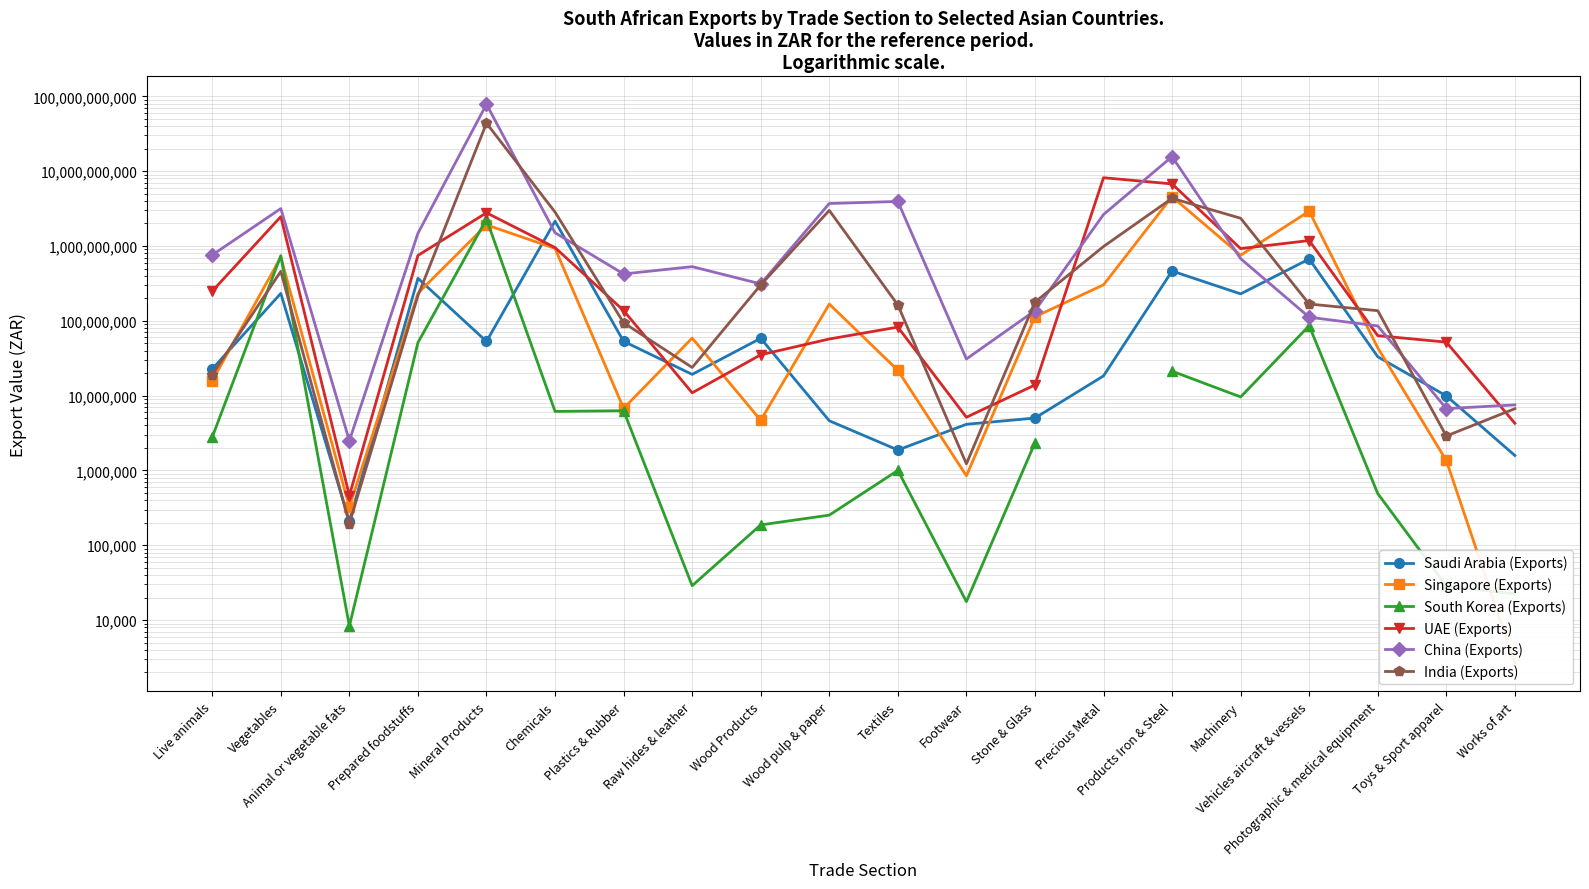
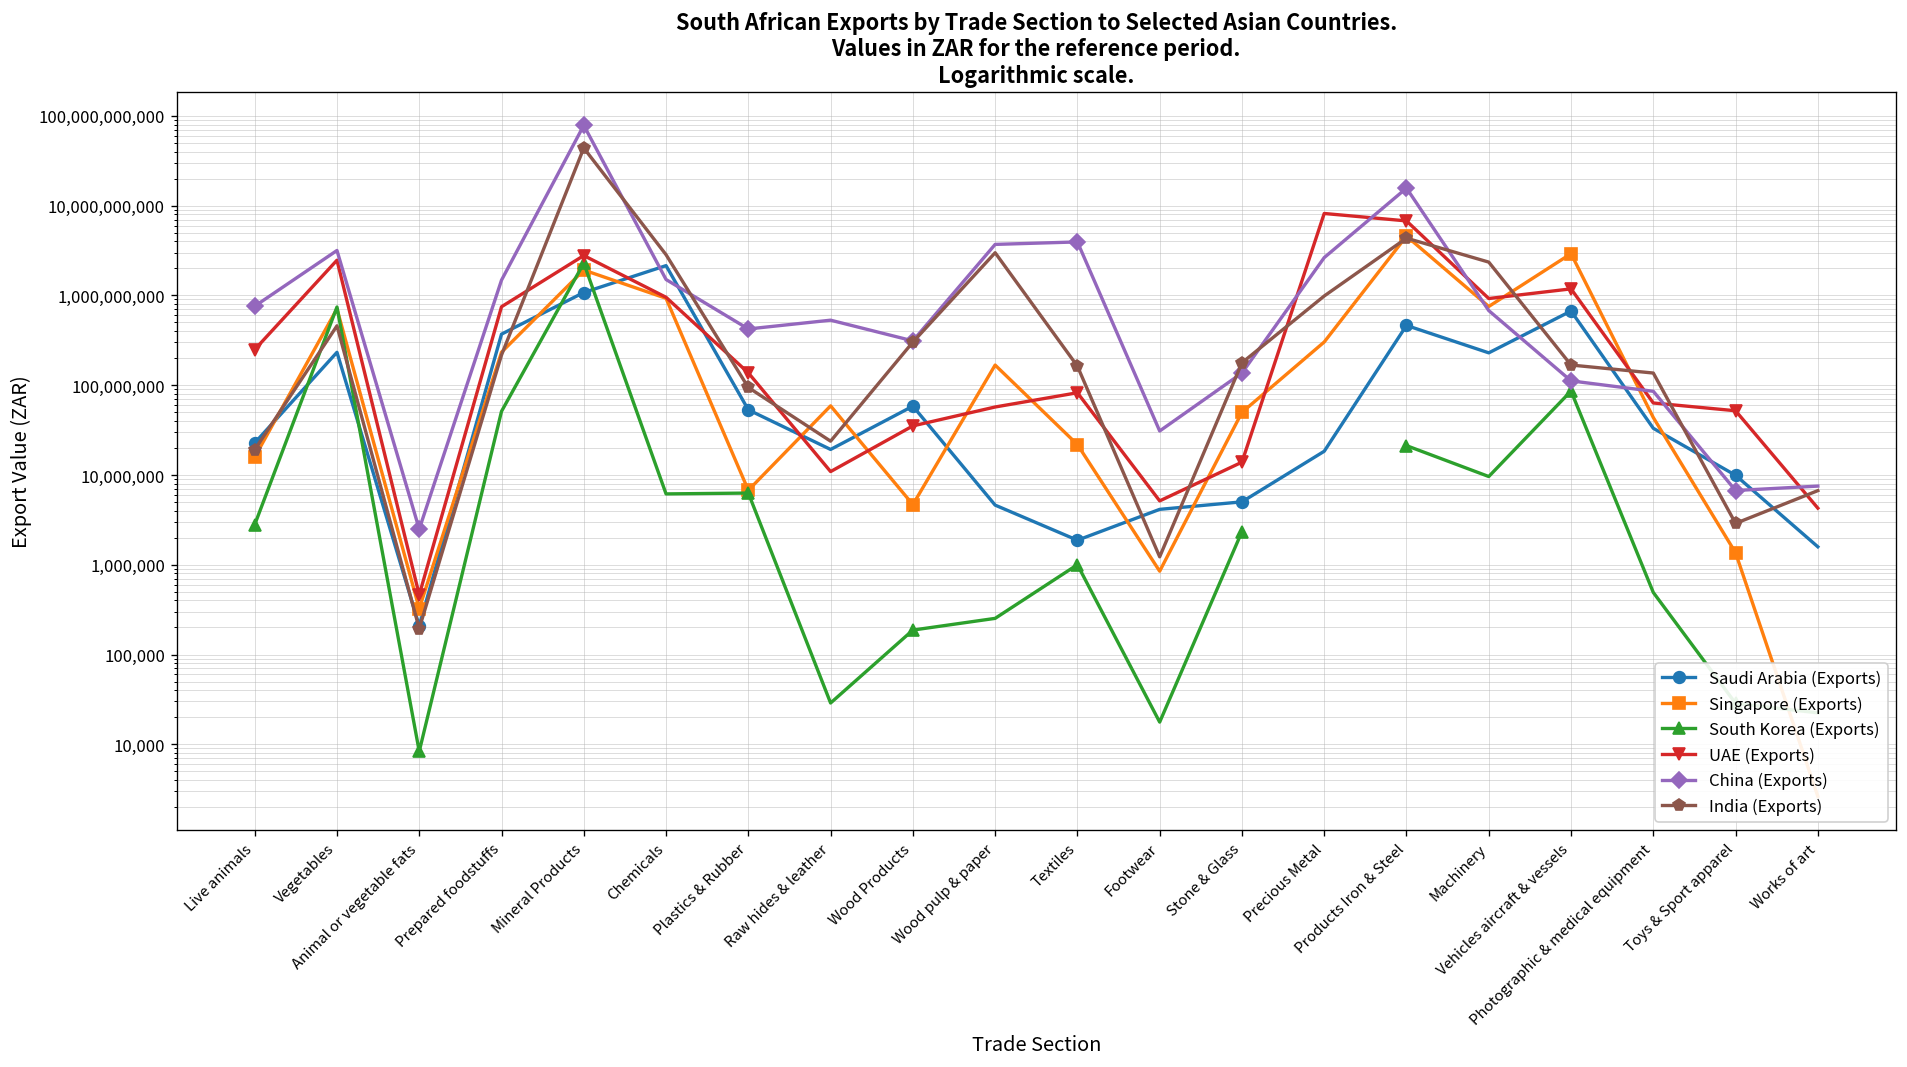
  {
    "Saudi Arabia (Exports)": {
      "Live animals": "23,000,000",
      "Vegetables": "230,000,000",
      "Prepared foodstuffs": "400,000,000",
-     "Mineral Products": "50,000,000",
+     "Mineral Products": "1,100,000,000",
      "Chemicals": "2,100,000,000",
      "Plastics & Rubber": "50,000,000",
      "Raw hides & leather": "19,000,000",
      "Wood Products": "60,000,000",
      "Wood pulp & paper": "5,000,000",
      "Textiles": "1,900,000",
      "Footwear": "4,000,000",
      "Stone & Glass": "5,000,000",
      "Precious Metal": "18,000,000",
      "Products Iron & Steel": "500,000,000",
      "Machinery": "230,000,000",
      "Vehicles aircraft & vessels": "700,000,000",
      "Photographic & medical equipment": "30,000,000",
      "Toys & Sport apparel": "10,000,000",
      "Works of art": "1,600,000"
    },
    "Singapore (Exports)": {
      "Live animals": "16,000,000",
      "Animal or vegetable fats": "320,000",
      "Mineral Products": "1,900,000,000",
      "Raw hides & leather": "60,000,000",
      "Wood Products": "5,000,000",
      "Wood pulp & paper": "170,000,000",
      "Textiles": "22,000,000",
      "Footwear": "800,000",
-     "Stone & Glass": "110,000,000",
+     "Stone & Glass": "50,000,000",
      "Precious Metal": "300,000,000",
      "Machinery": "800,000,000",
      "Vehicles aircraft & vessels": "2,900,000,000",
      "Photographic & medical equipment": "40,000,000",
      "Toys & Sport apparel": "1,400,000"
    },
    "South Korea (Exports)": {
      "Live animals": "2,800,000",
      "Animal or vegetable fats": "8,000",
      "Prepared foodstuffs": "50,000,000",
      "Mineral Products": "2,300,000,000",
      "Chemicals": "6,000,000",
      "Raw hides & leather": "29,000",
      "Wood Products": "190,000",
      "Wood pulp & paper": "250,000",
      "Textiles": "1,000,000",
      "Footwear": "18,000",
      "Stone & Glass": "2,300,000",
      "Products Iron & Steel": "21,000,000",
      "Machinery": "10,000,000",
      "Vehicles aircraft & vessels": "90,000,000",
      "Photographic & medical equipment": "500,000"
    },
    "UAE (Exports)": {
      "Live animals": "250,000,000",
      "Vegetables": "2,500,000,000",
      "Animal or vegetable fats": "500,000",
      "Prepared foodstuffs": "700,000,000",
      "Mineral Products": "2,800,000,000",
      "Plastics & Rubber": "140,000,000",
      "Raw hides & leather": "11,000,000",
      "Wood Products": "40,000,000",
      "Wood pulp & paper": "60,000,000",
      "Textiles": "80,000,000",
      "Footwear": "5,000,000",
      "Stone & Glass": "14,000,000",
      "Precious Metal": "8,000,000,000",
      "Products Iron & Steel": "7,000,000,000",
      "Machinery": "900,000,000",
      "Vehicles aircraft & vessels": "1,200,000,000",
      "Photographic & medical equipment": "60,000,000",
      "Toys & Sport apparel": "50,000,000",
      "Works of art": "4,000,000"
    },
    "China (Exports)": {
      "Live animals": "800,000,000",
      "Vegetables": "3,200,000,000",
      "Animal or vegetable fats": "2,500,000",
      "Prepared foodstuffs": "1,500,000,000",
      "Mineral Products": "80,000,000,000",
      "Chemicals": "1,500,000,000",
      "Plastics & Rubber": "400,000,000",
      "Raw hides & leather": "500,000,000",
      "Wood pulp & paper": "4,000,000,000",
      "Textiles": "4,000,000,000",
      "Footwear": "31,000,000",
      "Stone & Glass": "140,000,000",
      "Precious Metal": "2,600,000,000",
      "Products Iron & Steel": "16,000,000,000",
      "Machinery": "700,000,000",
      "Vehicles aircraft & vessels": "110,000,000",
      "Photographic & medical equipment": "90,000,000",
      "Toys & Sport apparel": "7,000,000",
      "Works of art": "8,000,000"
    },
    "India (Exports)": {
      "Live animals": "19,000,000",
      "Vegetables": "500,000,000",
      "Mineral Products": "40,000,000,000",
      "Chemicals": "2,800,000,000",
      "Plastics & Rubber": "90,000,000",
      "Raw hides & leather": "24,000,000",
      "Wood pulp & paper": "3,000,000,000",
      "Textiles": "160,000,000",
      "Footwear": "1,200,000",
      "Stone & Glass": "180,000,000",
      "Precious Metal": "1,000,000,000",
      "Machinery": "2,300,000,000",
      "Vehicles aircraft & vessels": "170,000,000",
      "Photographic & medical equipment": "140,000,000",
      "Toys & Sport apparel": "2,900,000",
      "Works of art": "7,000,000"
    }
  }
